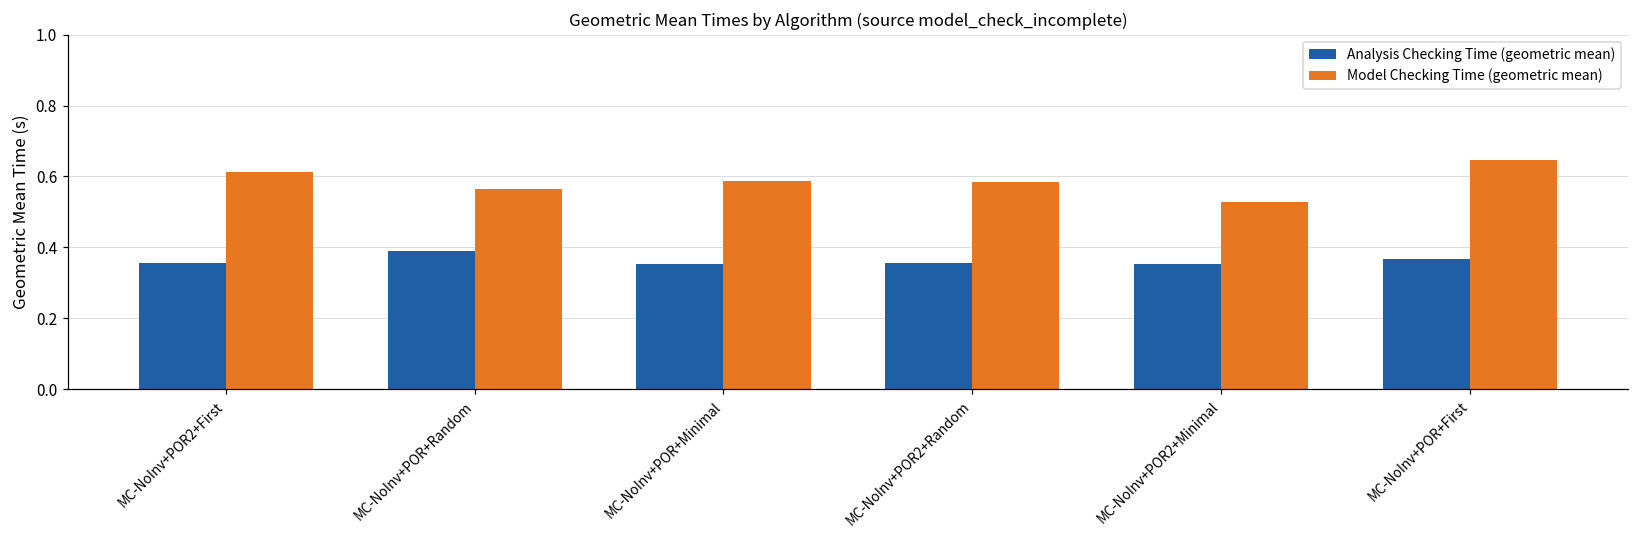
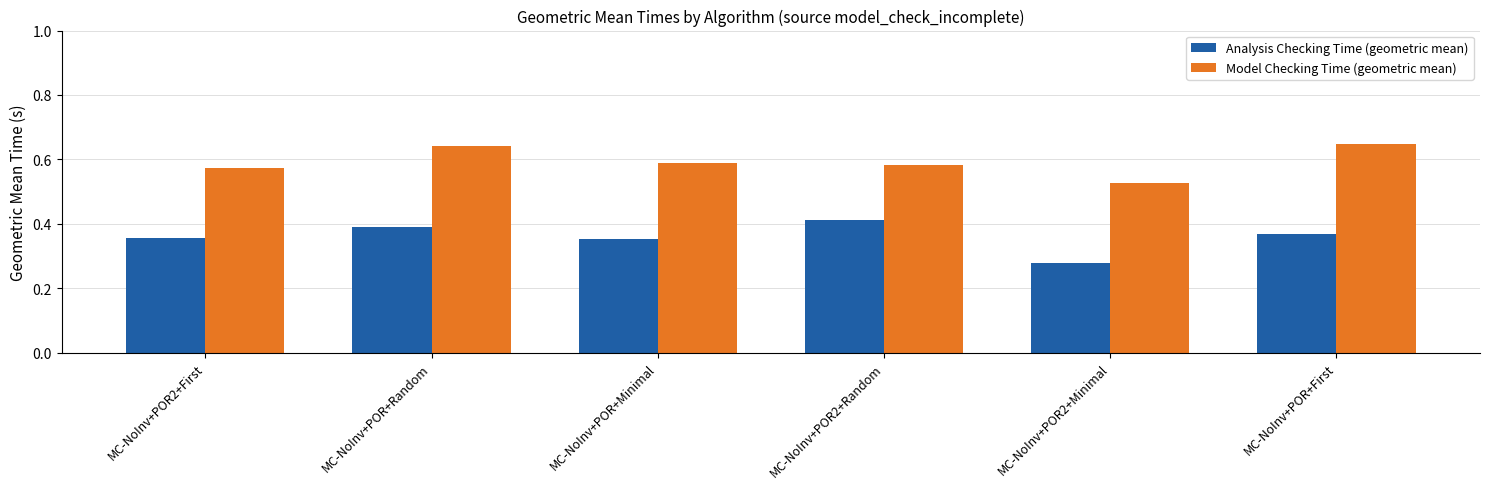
  {
    "Analysis Checking Time (geometric mean)": {
      "MC-NoInv+POR2+First": 0.36,
      "MC-NoInv+POR+Random": 0.39,
      "MC-NoInv+POR+Minimal": 0.35,
-     "MC-NoInv+POR2+Random": 0.35,
-     "MC-NoInv+POR2+Minimal": 0.35,
+     "MC-NoInv+POR2+Random": 0.41,
+     "MC-NoInv+POR2+Minimal": 0.28,
      "MC-NoInv+POR+First": 0.37
    },
    "Model Checking Time (geometric mean)": {
-     "MC-NoInv+POR2+First": 0.61,
-     "MC-NoInv+POR+Random": 0.56,
+     "MC-NoInv+POR2+First": 0.57,
+     "MC-NoInv+POR+Random": 0.64,
      "MC-NoInv+POR+Minimal": 0.59,
      "MC-NoInv+POR2+Random": 0.58,
      "MC-NoInv+POR2+Minimal": 0.53,
      "MC-NoInv+POR+First": 0.65
    }
  }
